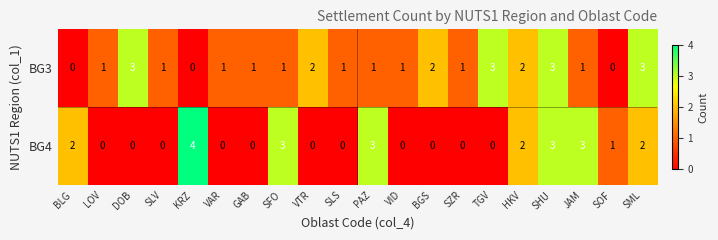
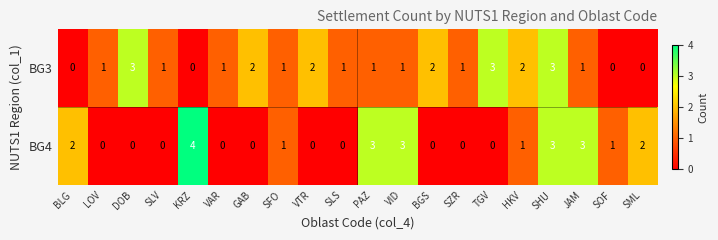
  {
    "BG3": {
      "BLG": 0,
      "LOV": 1,
      "DOB": 3,
      "SLV": 1,
      "KRZ": 0,
      "VAR": 1,
-     "GAB": 1,
+     "GAB": 2,
      "SFO": 1,
      "VTR": 2,
      "SLS": 1,
      "PAZ": 1,
      "VID": 1,
      "BGS": 2,
      "SZR": 1,
      "TGV": 3,
      "HKV": 2,
      "SHU": 3,
      "JAM": 1,
      "SOF": 0,
-     "SML": 3
+     "SML": 0
    },
    "BG4": {
      "BLG": 2,
      "LOV": 0,
      "DOB": 0,
      "SLV": 0,
      "KRZ": 4,
      "VAR": 0,
      "GAB": 0,
-     "SFO": 3,
+     "SFO": 1,
      "VTR": 0,
      "SLS": 0,
      "PAZ": 3,
-     "VID": 0,
+     "VID": 3,
      "BGS": 0,
      "SZR": 0,
      "TGV": 0,
-     "HKV": 2,
+     "HKV": 1,
      "SHU": 3,
      "JAM": 3,
      "SOF": 1,
      "SML": 2
    }
  }
